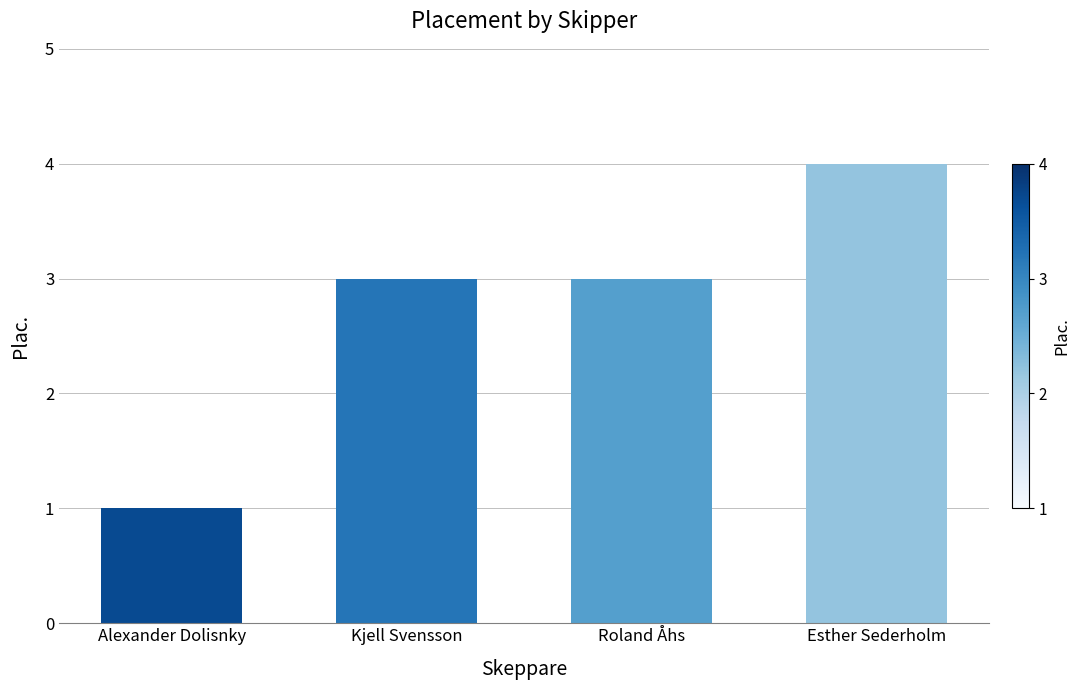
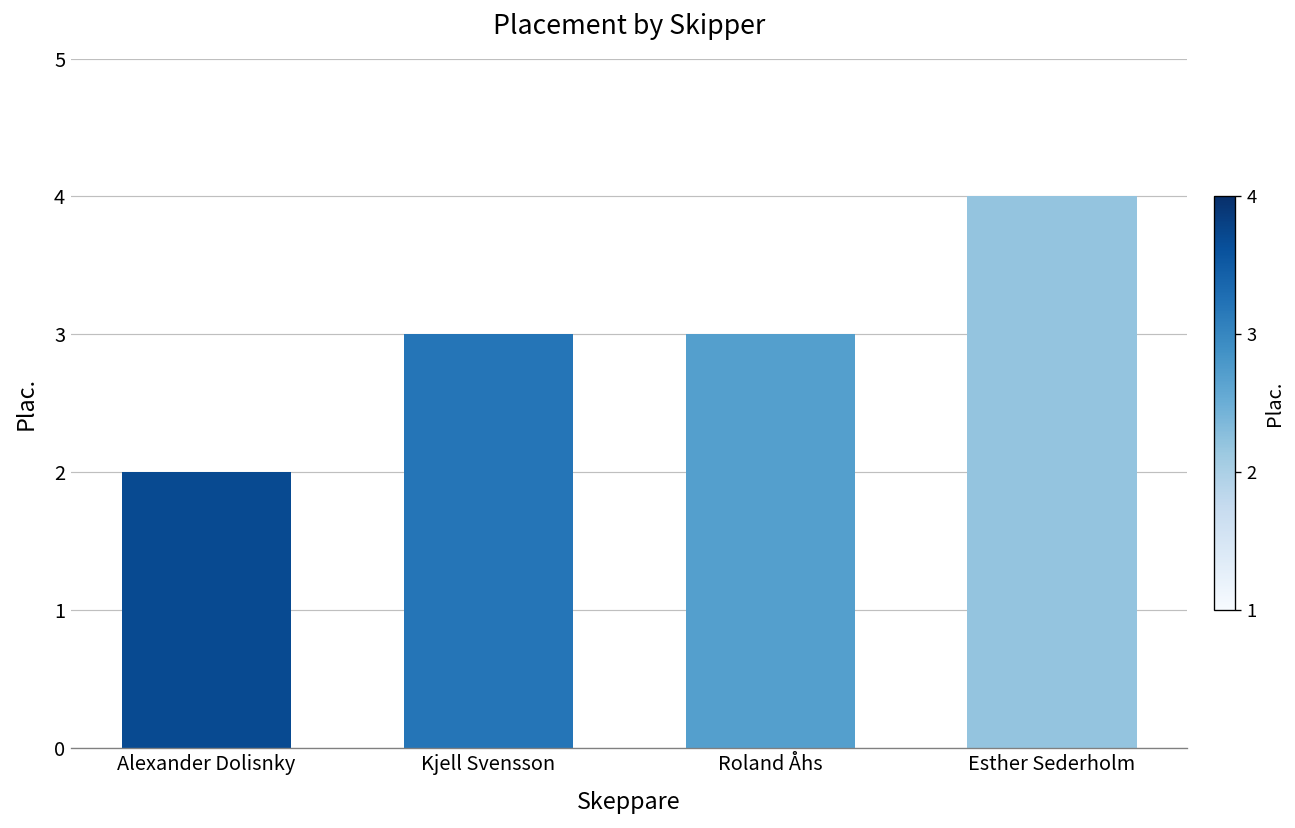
  {
-   "Alexander Dolisnky": 1,
+   "Alexander Dolisnky": 2,
    "Kjell Svensson": 3,
    "Roland Åhs": 3,
    "Esther Sederholm": 4
  }
